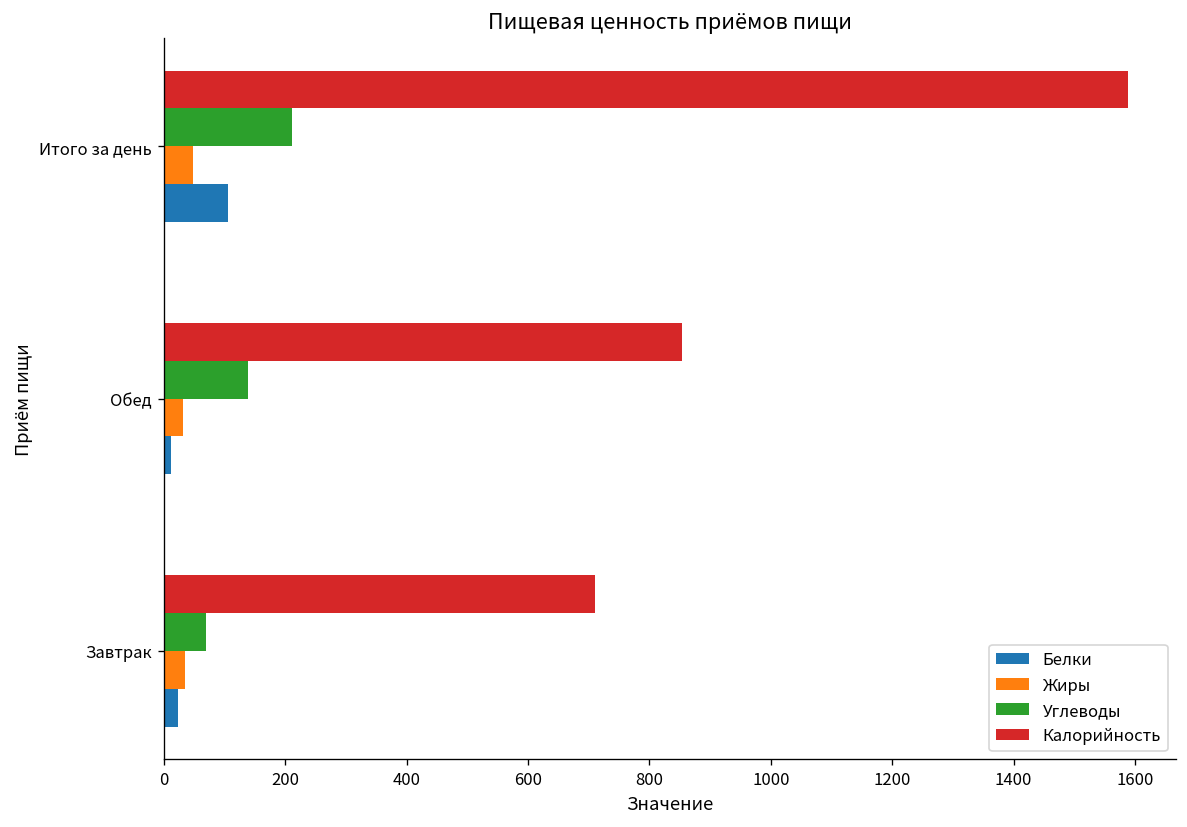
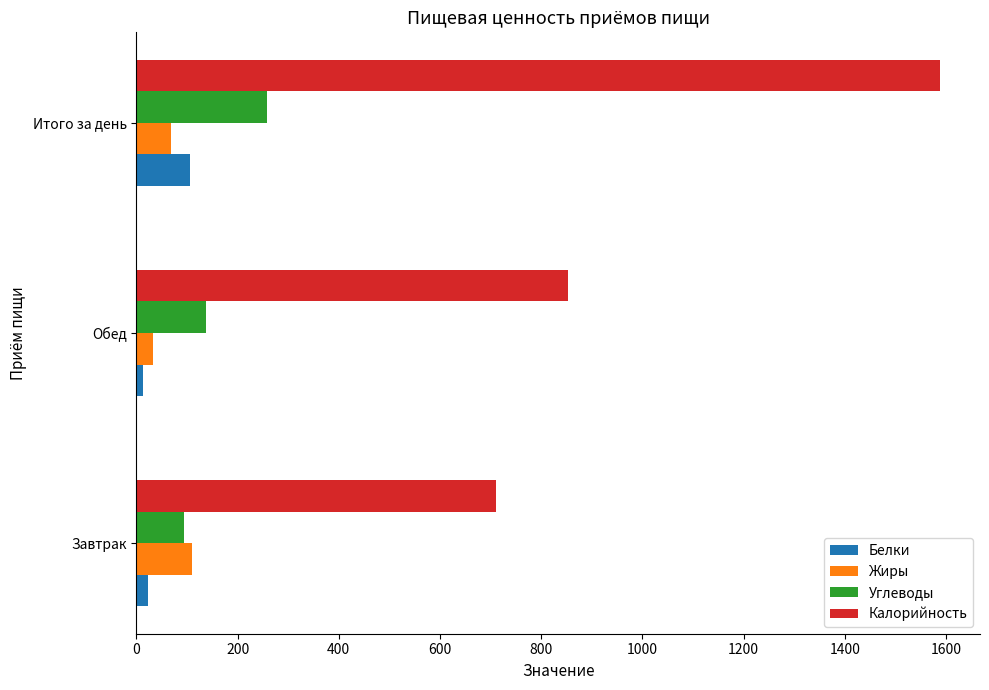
  {
    "Белки": {
      "Итого за день": 110,
      "Обед": 10,
      "Завтрак": 20
    },
    "Жиры": {
-     "Итого за день": 50,
+     "Итого за день": 70,
      "Обед": 30,
-     "Завтрак": 40
+     "Завтрак": 110
    },
    "Углеводы": {
-     "Итого за день": 210,
+     "Итого за день": 260,
      "Обед": 140,
-     "Завтрак": 70
+     "Завтрак": 90
    },
    "Калорийность": {
      "Итого за день": 1590,
      "Обед": 850,
      "Завтрак": 710
    }
  }
